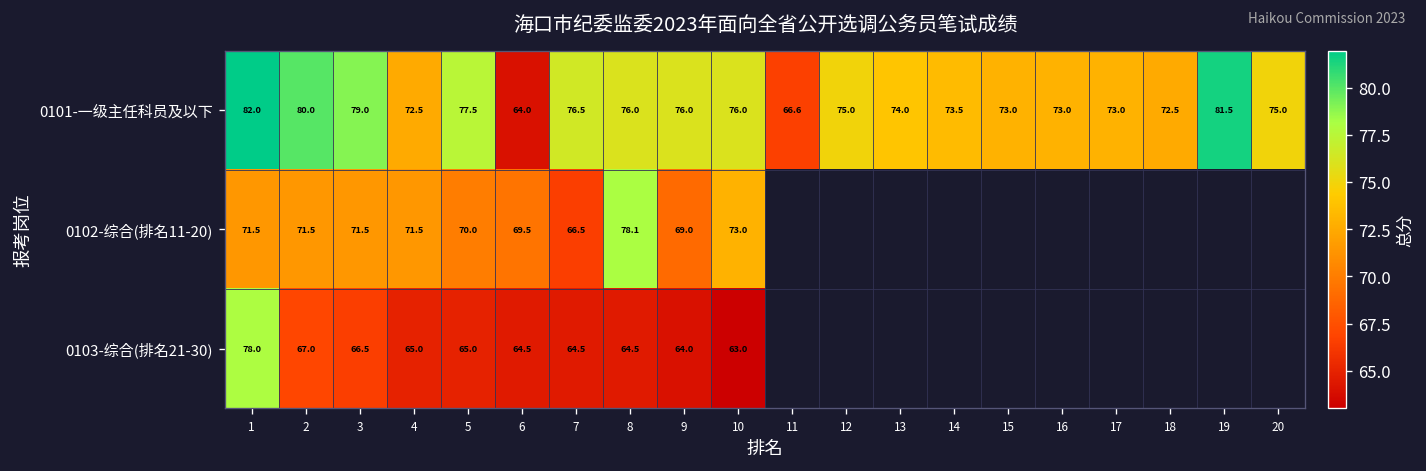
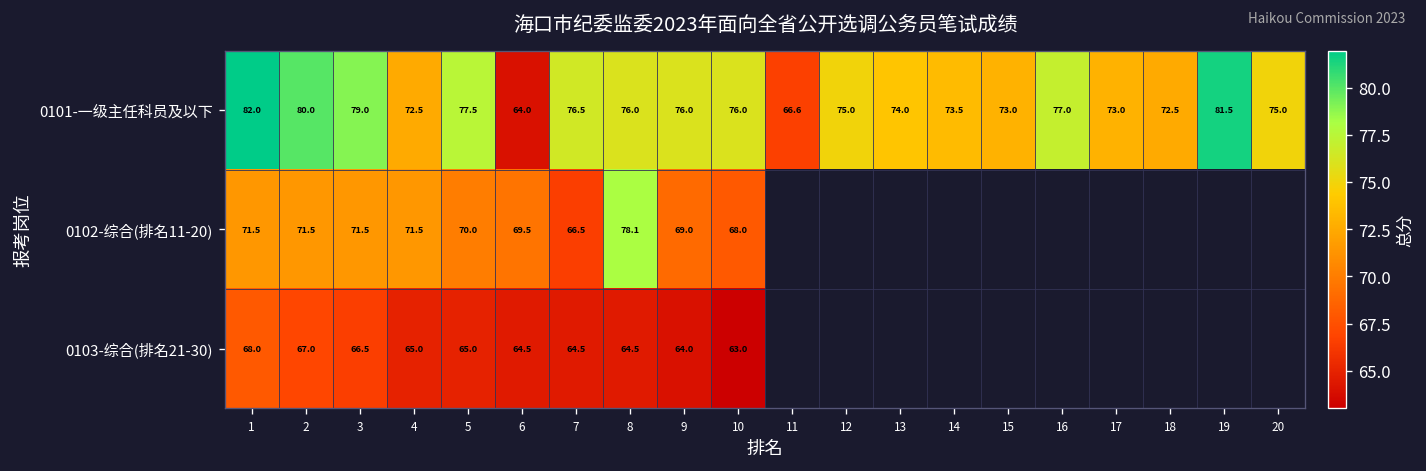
  {
    "0101-一级主任科员及以下": {
      "1": 82.0,
      "2": 80.0,
      "3": 79.0,
      "4": 72.5,
      "5": 77.5,
      "6": 64.0,
      "7": 76.5,
      "8": 76.0,
      "9": 76.0,
      "10": 76.0,
      "11": 66.6,
      "12": 75.0,
      "13": 74.0,
      "14": 73.5,
      "15": 73.0,
-     "16": 73.0,
+     "16": 77.0,
      "17": 73.0,
      "18": 72.5,
      "19": 81.5,
      "20": 75.0
    },
    "0102-综合(排名11-20)": {
      "1": 71.5,
      "2": 71.5,
      "3": 71.5,
      "4": 71.5,
      "5": 70.0,
      "6": 69.5,
      "7": 66.5,
      "8": 78.1,
      "9": 69.0,
-     "10": 73.0
+     "10": 68.0
    },
    "0103-综合(排名21-30)": {
-     "1": 78.0,
+     "1": 68.0,
      "2": 67.0,
      "3": 66.5,
      "4": 65.0,
      "5": 65.0,
      "6": 64.5,
      "7": 64.5,
      "8": 64.5,
      "9": 64.0,
      "10": 63.0
    }
  }
